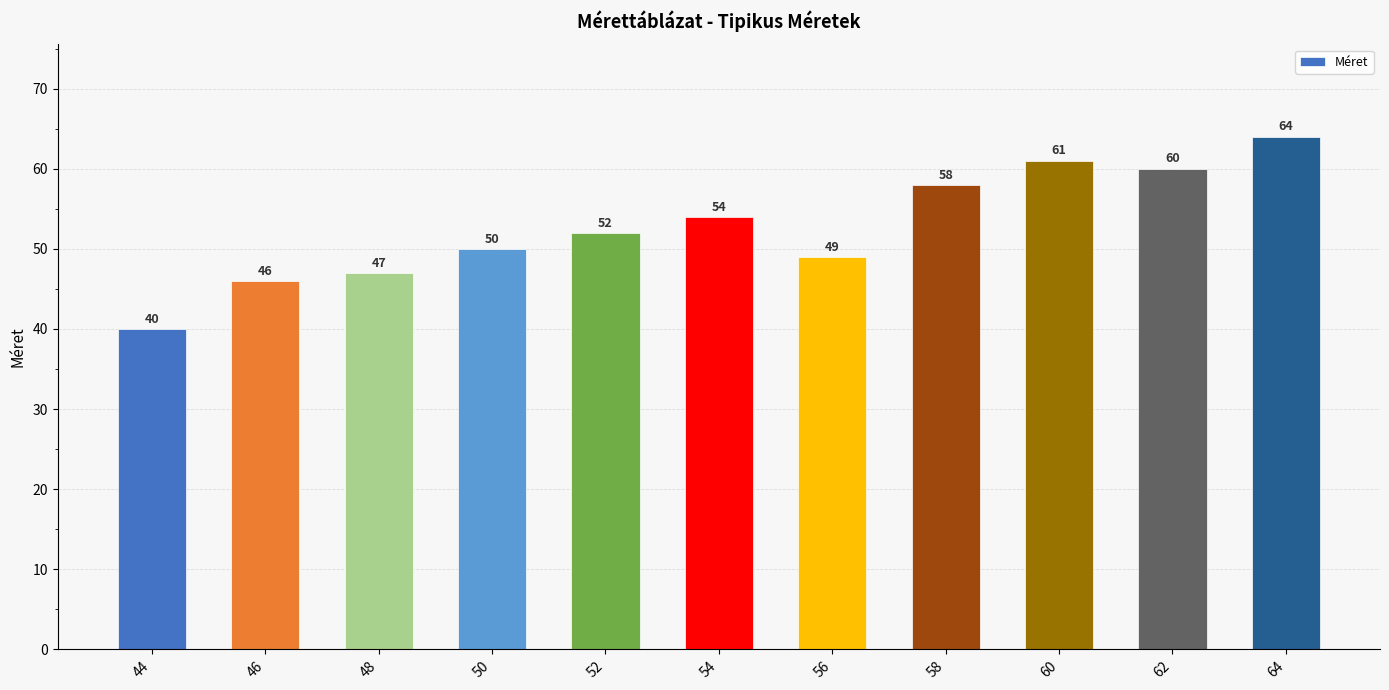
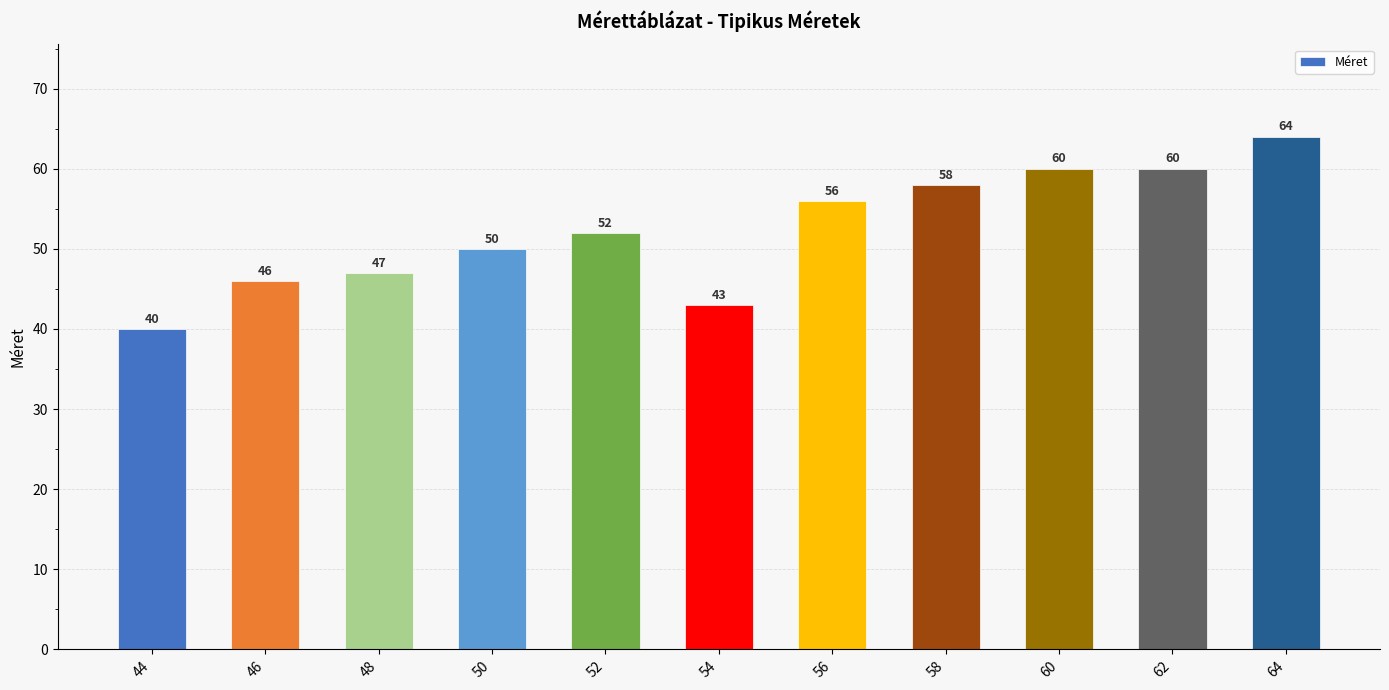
  {
    "44": 40,
    "46": 46,
    "48": 47,
    "50": 50,
    "52": 52,
-   "54": 54,
-   "56": 49,
+   "54": 43,
+   "56": 56,
    "58": 58,
-   "60": 61,
+   "60": 60,
    "62": 60,
    "64": 64
  }
